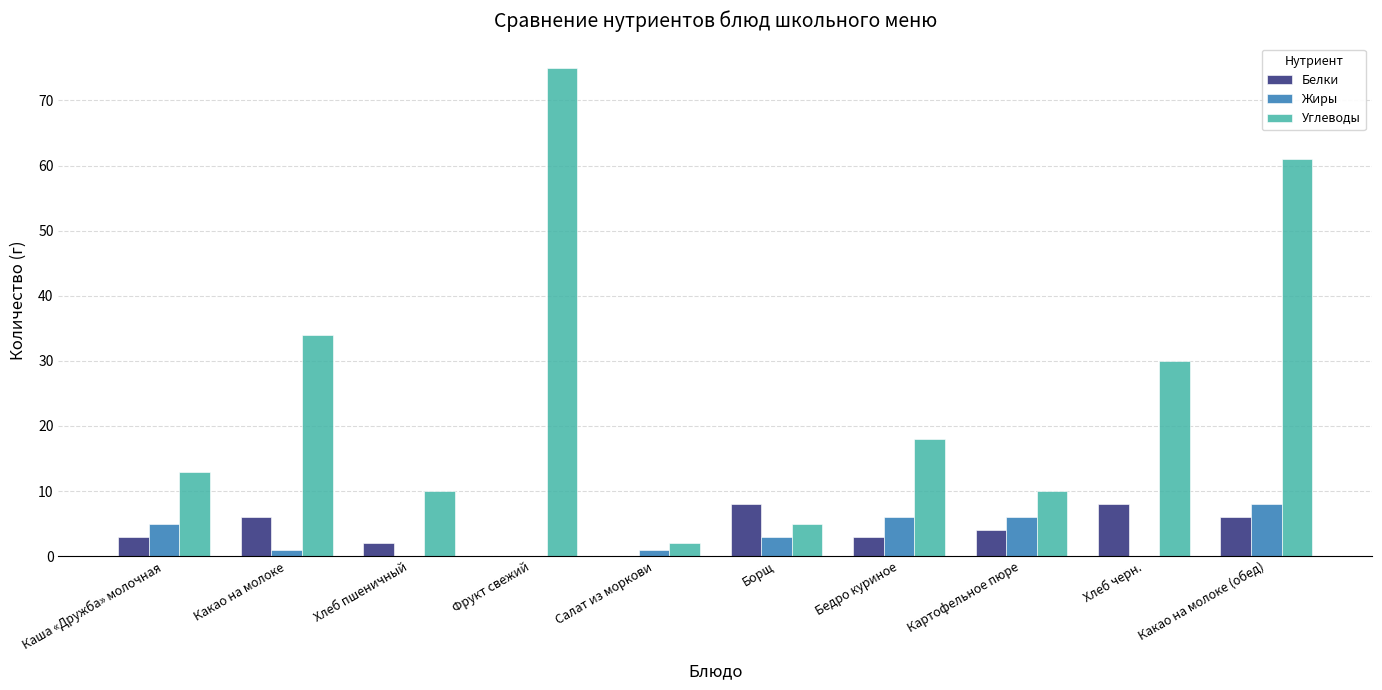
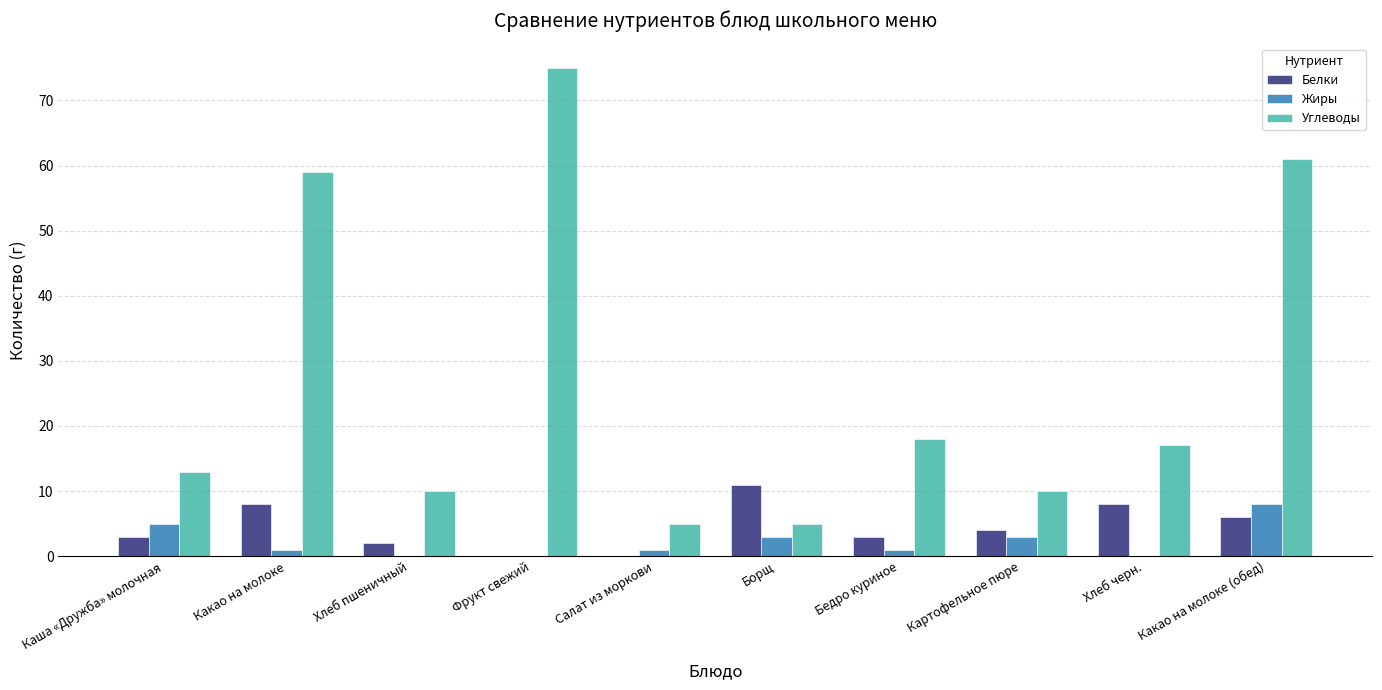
  {
    "Белки": {
      "Каша «Дружба» молочная": 3,
-     "Какао на молоке": 6,
+     "Какао на молоке": 8,
      "Хлеб пшеничный": 2,
      "Фрукт свежий": 0,
      "Салат из моркови": 0,
-     "Борщ": 8,
+     "Борщ": 11,
      "Бедро куриное": 3,
      "Картофельное пюре": 4,
      "Хлеб черн.": 8,
      "Какао на молоке (обед)": 6
    },
    "Жиры": {
      "Каша «Дружба» молочная": 5,
      "Какао на молоке": 1,
      "Хлеб пшеничный": 0,
      "Фрукт свежий": 0,
      "Салат из моркови": 1,
      "Борщ": 3,
-     "Бедро куриное": 6,
-     "Картофельное пюре": 6,
+     "Бедро куриное": 1,
+     "Картофельное пюре": 3,
      "Хлеб черн.": 0,
      "Какао на молоке (обед)": 8
    },
    "Углеводы": {
      "Каша «Дружба» молочная": 13,
-     "Какао на молоке": 34,
+     "Какао на молоке": 59,
      "Хлеб пшеничный": 10,
      "Фрукт свежий": 75,
-     "Салат из моркови": 2,
+     "Салат из моркови": 5,
      "Борщ": 5,
      "Бедро куриное": 18,
      "Картофельное пюре": 10,
-     "Хлеб черн.": 30,
+     "Хлеб черн.": 17,
      "Какао на молоке (обед)": 61
    }
  }
